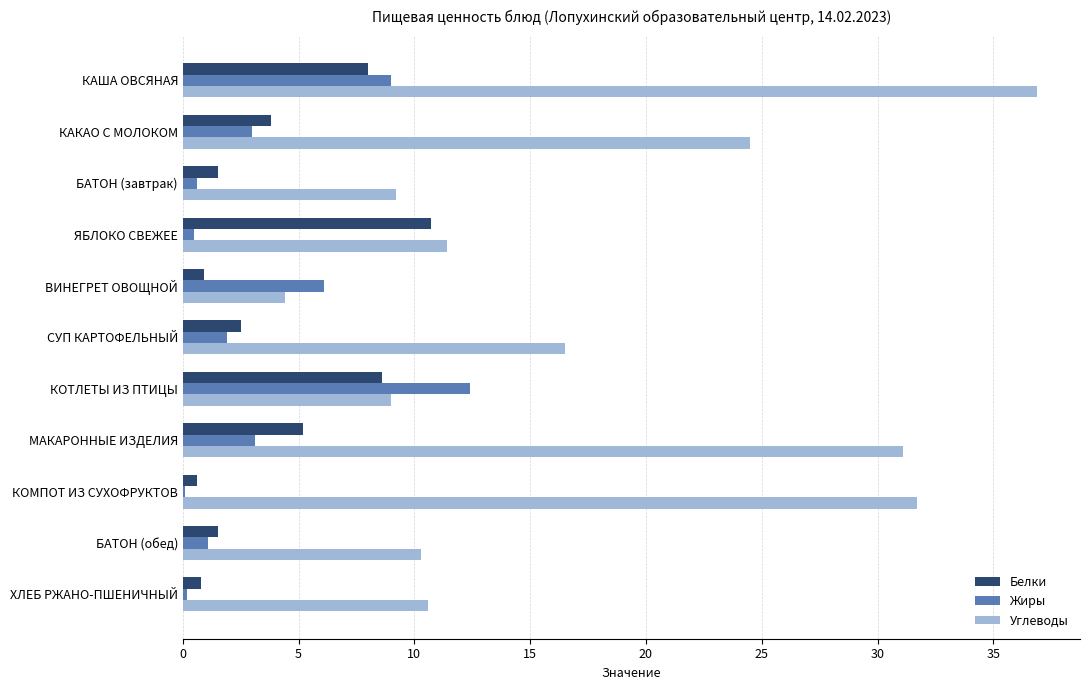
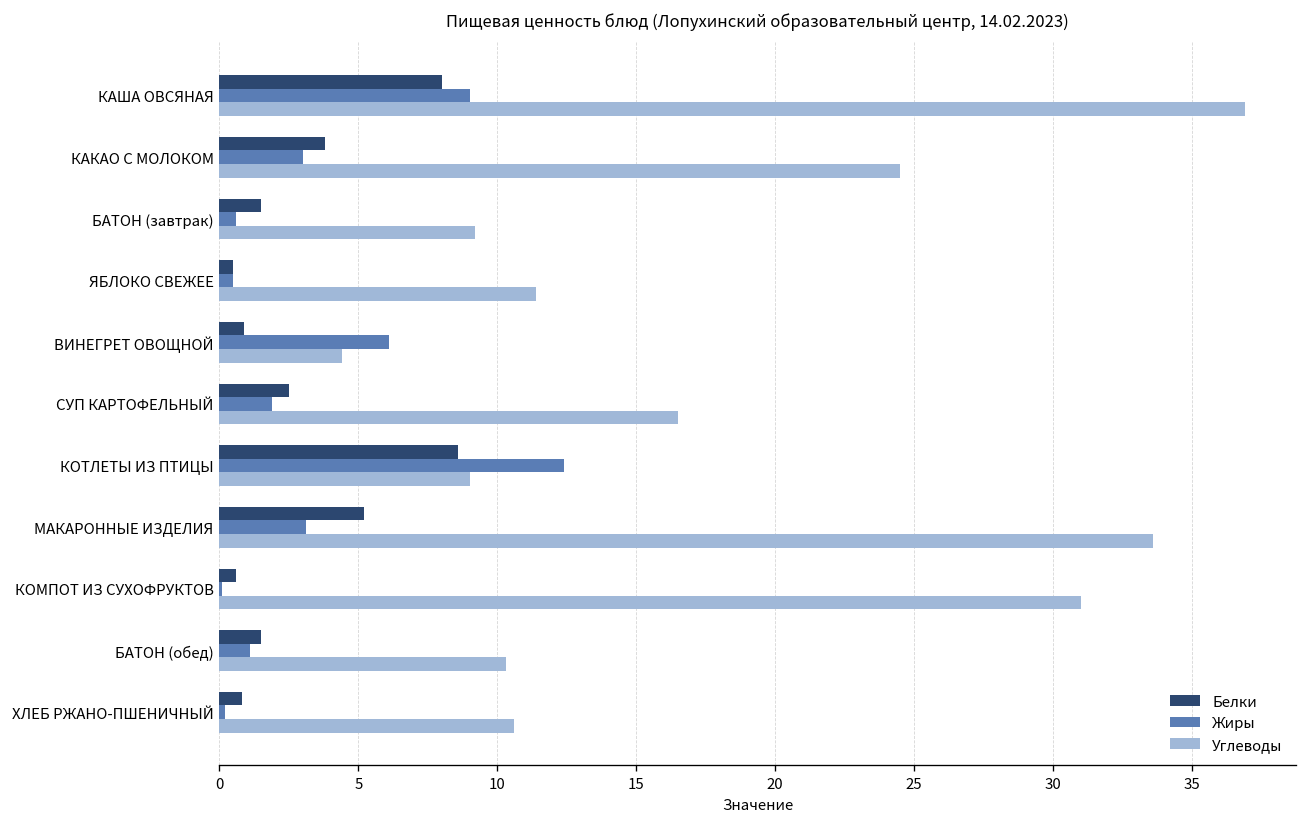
  {
    "Белки": {
      "КАША ОВСЯНАЯ": 8.0,
      "КАКАО С МОЛОКОМ": 3.8,
      "БАТОН (завтрак)": 1.5,
-     "ЯБЛОКО СВЕЖЕЕ": 10.7,
+     "ЯБЛОКО СВЕЖЕЕ": 0.5,
      "ВИНЕГРЕТ ОВОЩНОЙ": 0.9,
      "СУП КАРТОФЕЛЬНЫЙ": 2.5,
      "КОТЛЕТЫ ИЗ ПТИЦЫ": 8.6,
      "МАКАРОННЫЕ ИЗДЕЛИЯ": 5.2,
      "КОМПОТ ИЗ СУХОФРУКТОВ": 0.6,
      "БАТОН (обед)": 1.5,
      "ХЛЕБ РЖАНО-ПШЕНИЧНЫЙ": 0.8
    },
    "Жиры": {
      "КАША ОВСЯНАЯ": 9.0,
      "КАКАО С МОЛОКОМ": 3.0,
      "БАТОН (завтрак)": 0.6,
      "ЯБЛОКО СВЕЖЕЕ": 0.5,
      "ВИНЕГРЕТ ОВОЩНОЙ": 6.1,
      "СУП КАРТОФЕЛЬНЫЙ": 1.9,
      "КОТЛЕТЫ ИЗ ПТИЦЫ": 12.4,
      "МАКАРОННЫЕ ИЗДЕЛИЯ": 3.1,
      "БАТОН (обед)": 1.1,
      "ХЛЕБ РЖАНО-ПШЕНИЧНЫЙ": 0.2
    },
    "Углеводы": {
      "КАША ОВСЯНАЯ": 36.9,
      "КАКАО С МОЛОКОМ": 24.5,
      "БАТОН (завтрак)": 9.2,
      "ЯБЛОКО СВЕЖЕЕ": 11.4,
      "ВИНЕГРЕТ ОВОЩНОЙ": 4.4,
      "СУП КАРТОФЕЛЬНЫЙ": 16.5,
      "КОТЛЕТЫ ИЗ ПТИЦЫ": 9.0,
-     "МАКАРОННЫЕ ИЗДЕЛИЯ": 31.1,
-     "КОМПОТ ИЗ СУХОФРУКТОВ": 31.7,
+     "МАКАРОННЫЕ ИЗДЕЛИЯ": 33.6,
+     "КОМПОТ ИЗ СУХОФРУКТОВ": 31.0,
      "БАТОН (обед)": 10.3,
      "ХЛЕБ РЖАНО-ПШЕНИЧНЫЙ": 10.6
    }
  }
